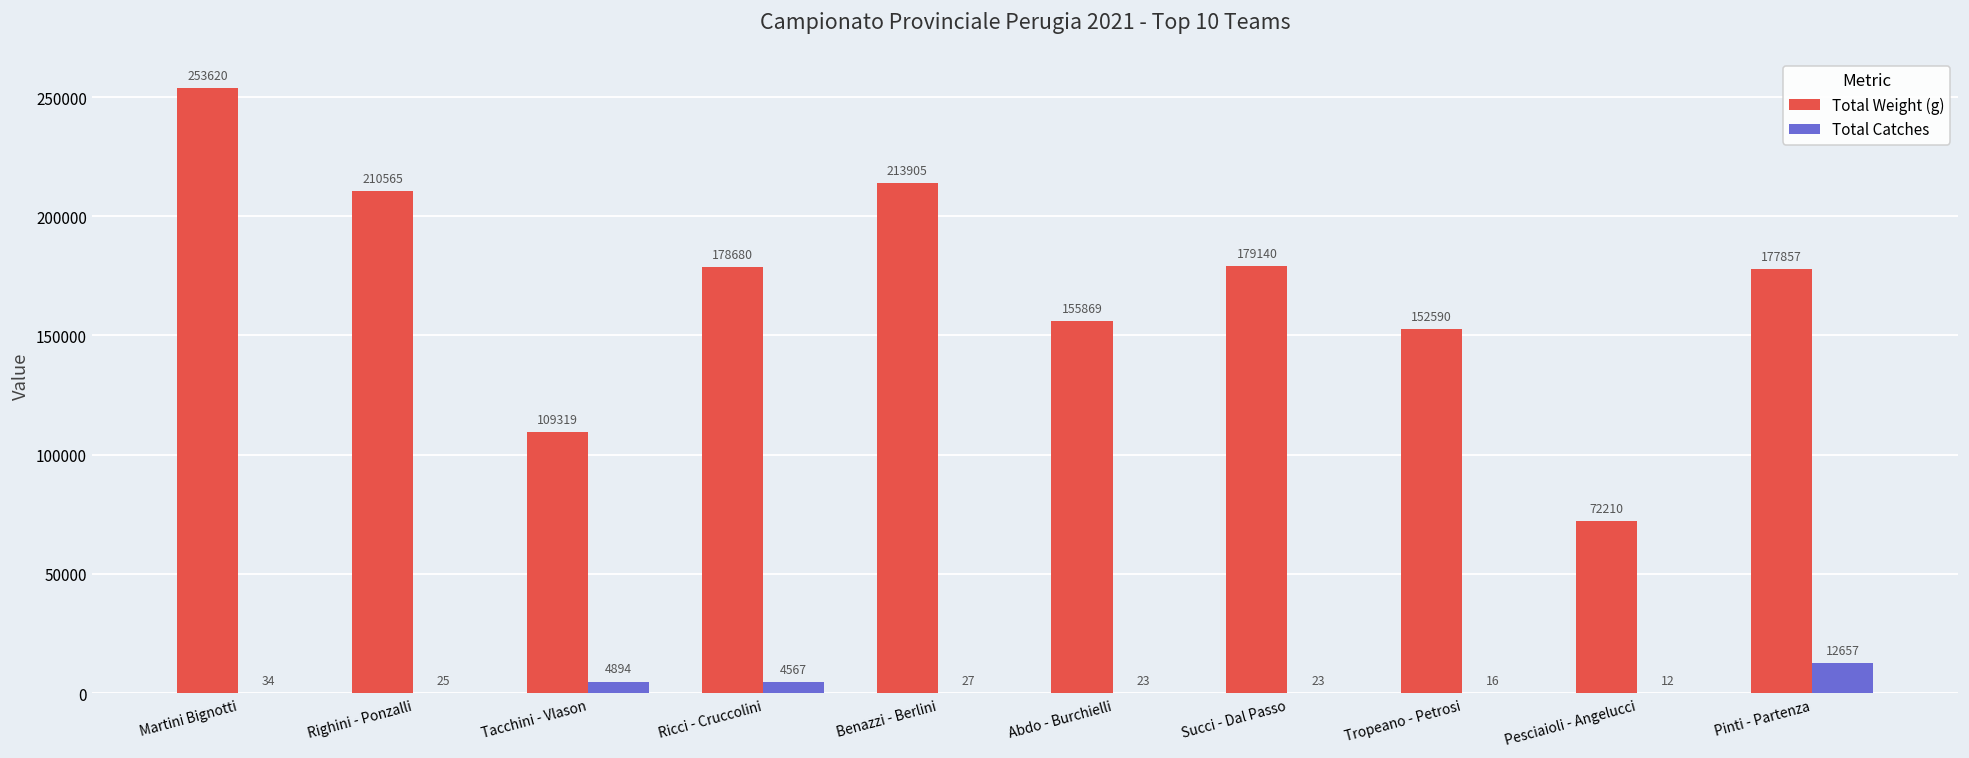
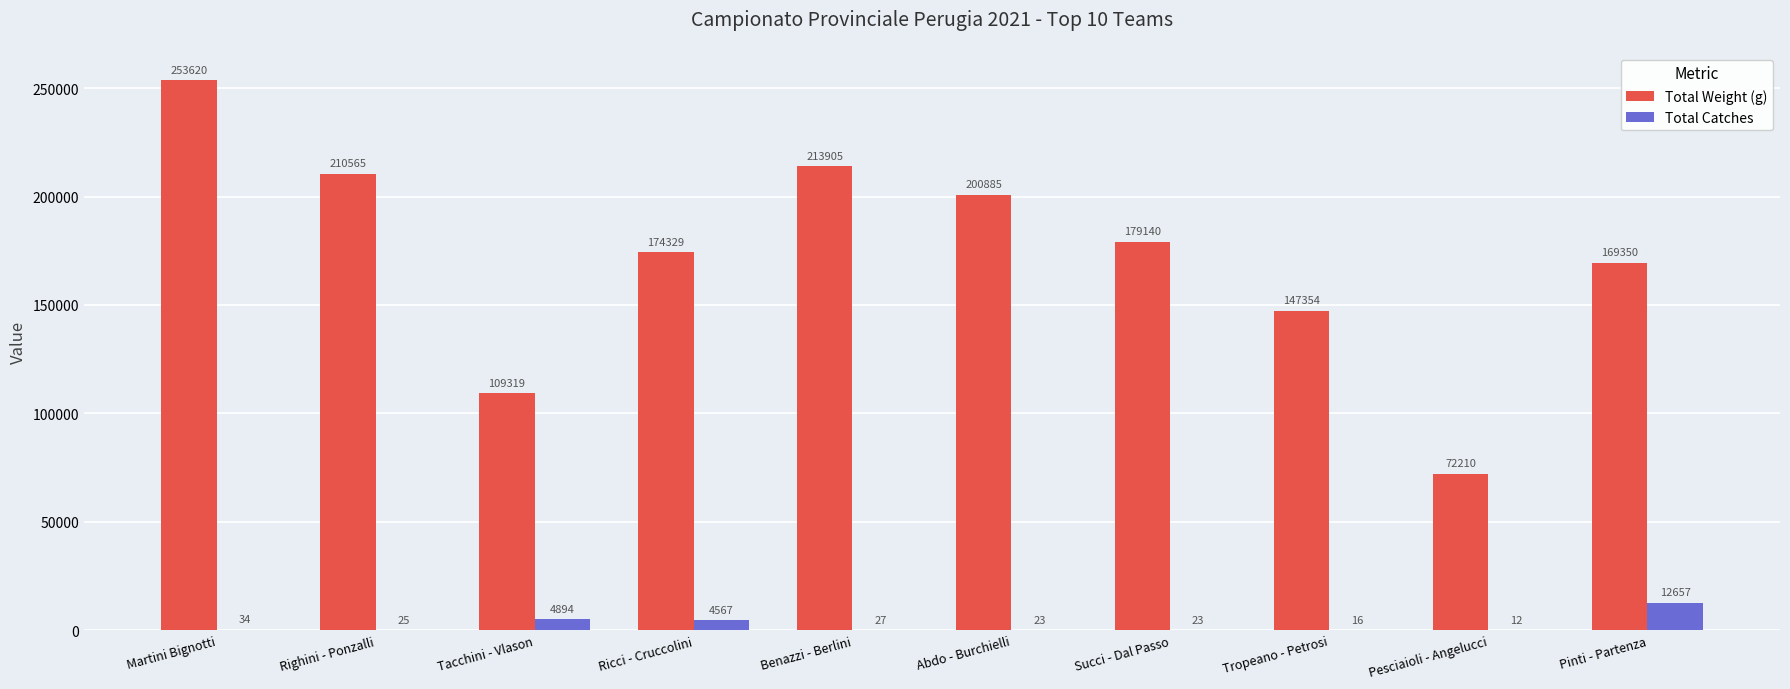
  {
    "Total Weight (g)": {
      "Martini Bignotti": 253620,
      "Righini - Ponzalli": 210565,
      "Tacchini - Vlason": 109319,
-     "Ricci - Cruccolini": 178680,
+     "Ricci - Cruccolini": 174329,
      "Benazzi - Berlini": 213905,
-     "Abdo - Burchielli": 155869,
+     "Abdo - Burchielli": 200885,
      "Succi - Dal Passo": 179140,
-     "Tropeano - Petrosi": 152590,
+     "Tropeano - Petrosi": 147354,
      "Pesciaioli - Angelucci": 72210,
-     "Pinti - Partenza": 177857
+     "Pinti - Partenza": 169350
    },
    "Total Catches": {
      "Martini Bignotti": 34,
      "Righini - Ponzalli": 25,
      "Tacchini - Vlason": 4894,
      "Ricci - Cruccolini": 4567,
      "Benazzi - Berlini": 27,
      "Abdo - Burchielli": 23,
      "Succi - Dal Passo": 23,
      "Tropeano - Petrosi": 16,
      "Pesciaioli - Angelucci": 12,
      "Pinti - Partenza": 12657
    }
  }
